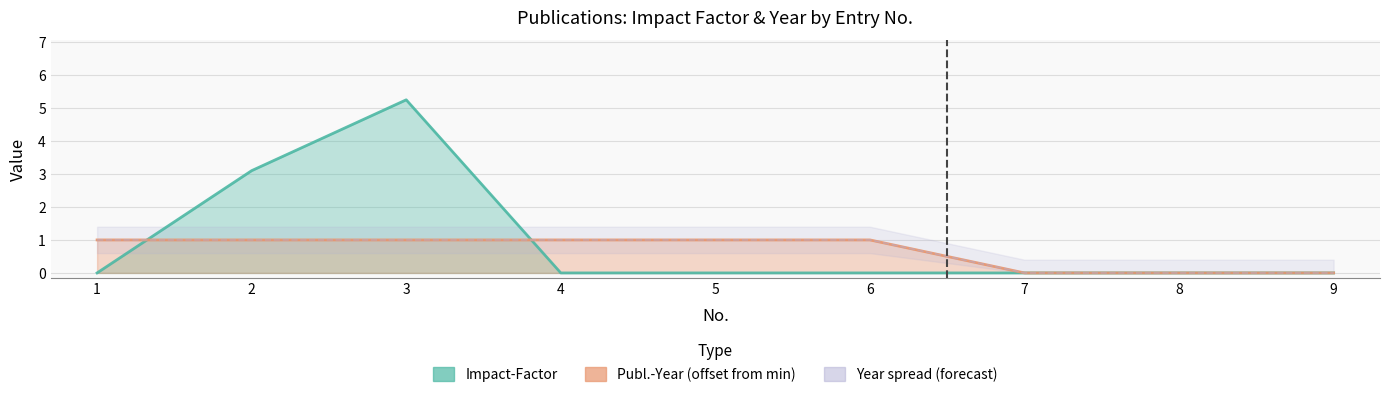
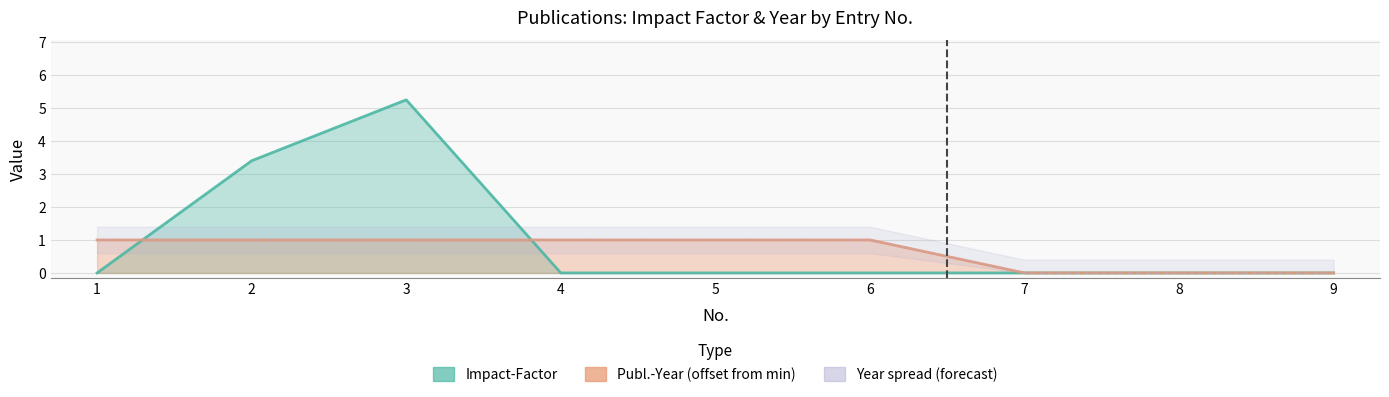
  {
    "Impact-Factor": {
      "1": 0.0,
-     "2": 3.1,
+     "2": 3.4,
      "3": 5.2,
      "4": 0.0,
      "5": 0.0,
      "6": 0.0
    },
    "Publ.-Year (offset from min)": {
      "1": 1.0,
      "2": 1.0,
      "3": 1.0,
      "4": 1.0,
      "5": 1.0,
      "6": 1.0
    },
    "Year spread (forecast)": {
      "7": 0.4,
      "8": 0.4,
      "9": 0.4
    }
  }
